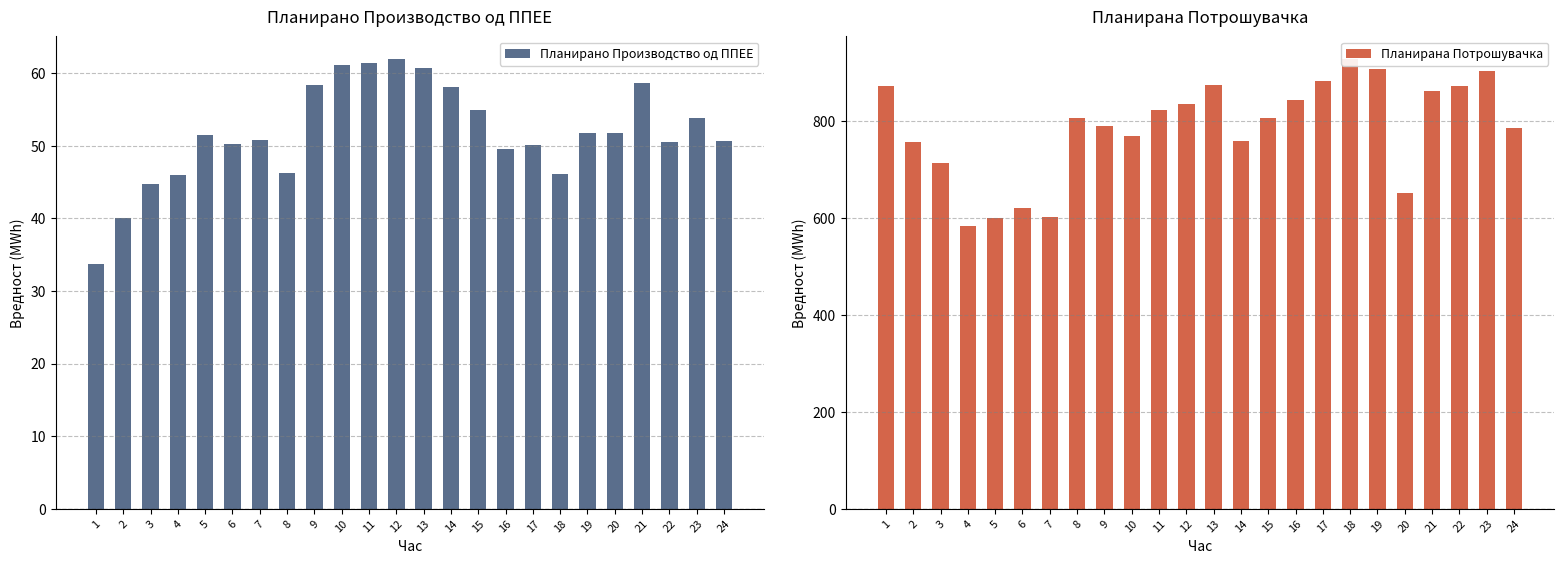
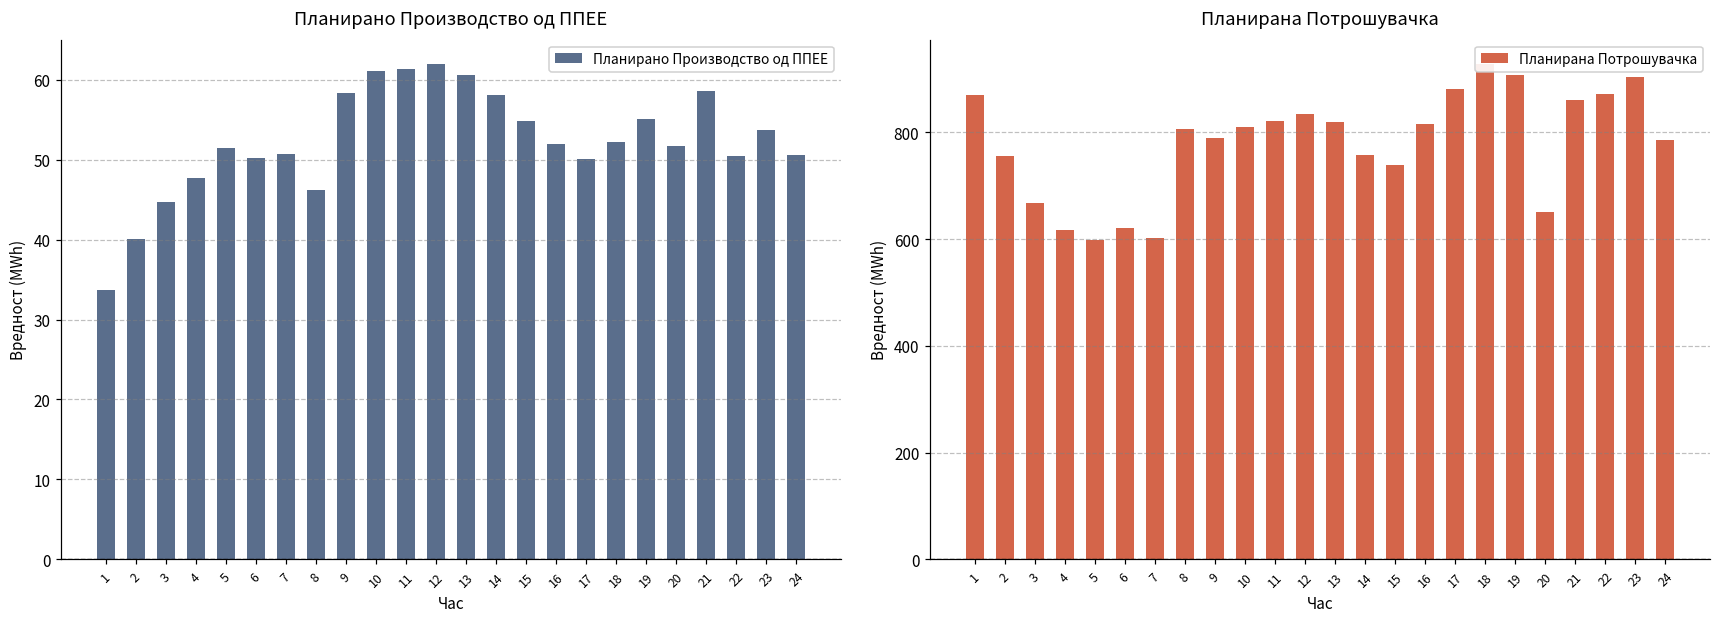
  {
    "Планирано Производство од ППЕЕ": {
      "1": 34,
      "2": 40,
      "3": 45,
-     "4": 46,
+     "4": 48,
      "5": 51,
      "6": 50,
      "7": 51,
      "8": 46,
      "9": 58,
      "10": 61,
      "11": 61,
      "12": 62,
      "13": 61,
      "14": 58,
      "15": 55,
-     "16": 50,
+     "16": 52,
      "17": 50,
-     "18": 46,
-     "19": 52,
+     "18": 52,
+     "19": 55,
      "20": 52,
      "21": 59,
      "22": 50,
      "23": 54,
      "24": 51
    },
    "Планирана Потрошувачка": {
      "1": 870,
      "2": 760,
-     "3": 710,
-     "4": 580,
+     "3": 670,
+     "4": 620,
      "5": 600,
      "6": 620,
      "7": 600,
      "8": 810,
      "9": 790,
-     "10": 770,
+     "10": 810,
      "11": 820,
      "12": 840,
-     "13": 870,
+     "13": 820,
      "14": 760,
-     "15": 810,
-     "16": 840,
+     "15": 740,
+     "16": 820,
      "17": 880,
      "19": 910,
      "20": 650,
      "21": 860,
      "22": 870,
      "23": 900,
      "24": 790
    }
  }
